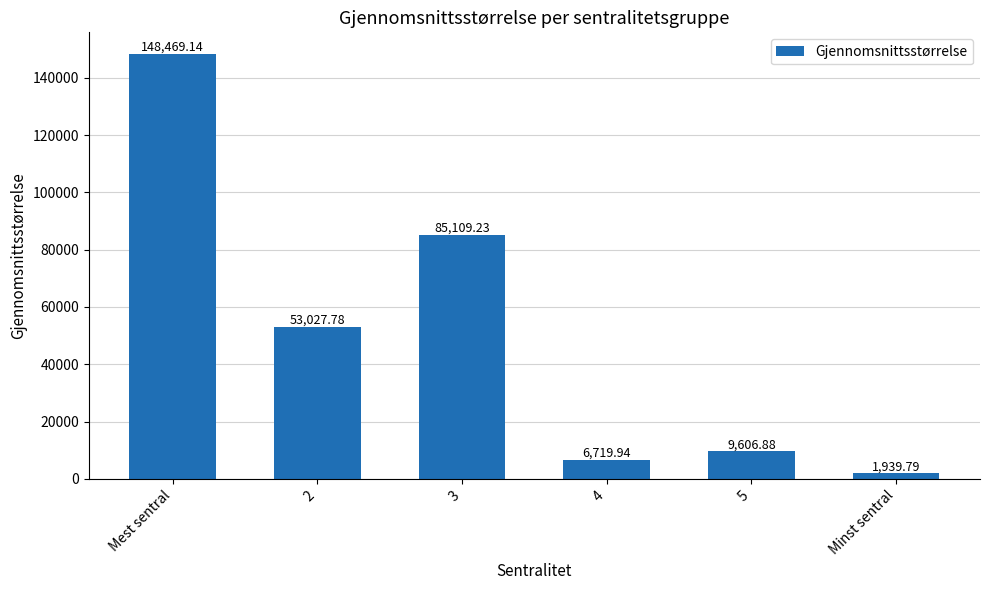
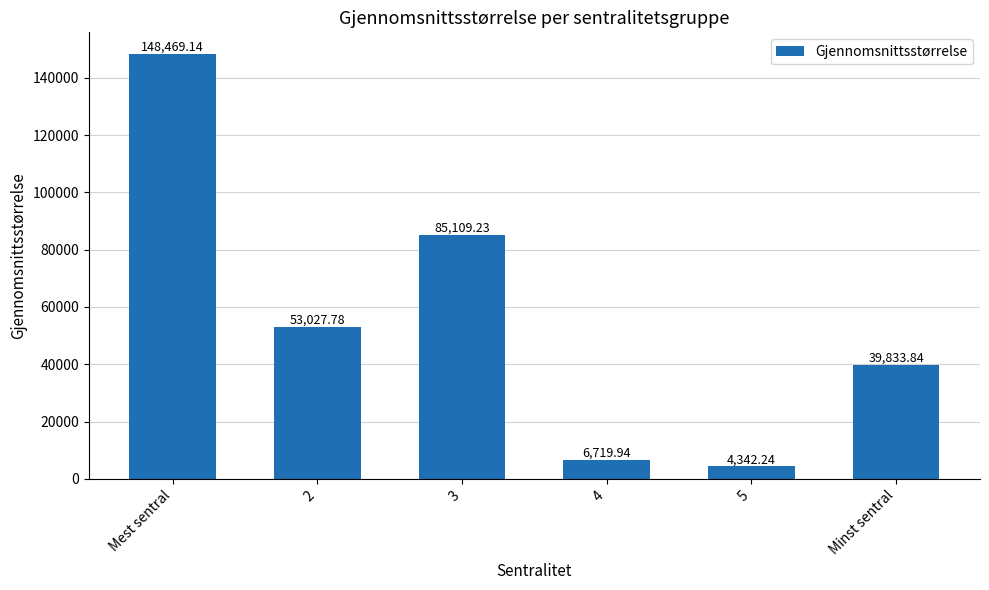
  {
    "Mest sentral": "148,469.14",
    "2": "53,027.78",
    "3": "85,109.23",
    "4": "6,719.94",
-   "5": "9,606.88",
-   "Minst sentral": "1,939.79"
+   "5": "4,342.24",
+   "Minst sentral": "39,833.84"
  }
